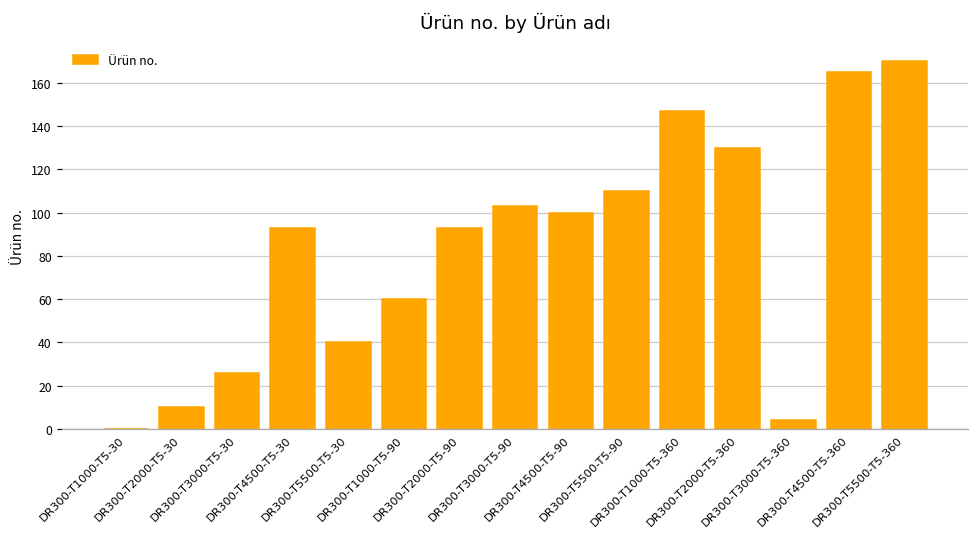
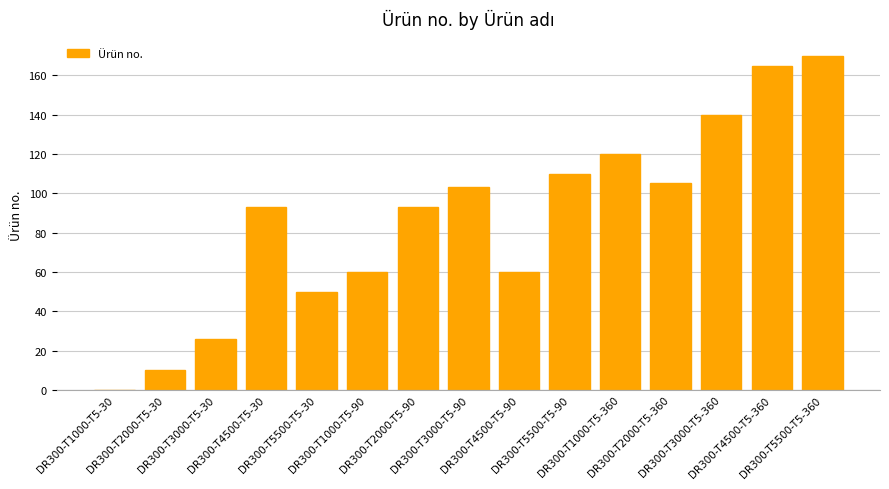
  {
    "DR300-T1000-T5-30": 0,
    "DR300-T2000-T5-30": 10,
    "DR300-T3000-T5-30": 26,
    "DR300-T4500-T5-30": 93,
-   "DR300-T5500-T5-30": 40,
+   "DR300-T5500-T5-30": 50,
    "DR300-T1000-T5-90": 60,
    "DR300-T2000-T5-90": 93,
    "DR300-T3000-T5-90": 103,
-   "DR300-T4500-T5-90": 100,
+   "DR300-T4500-T5-90": 60,
    "DR300-T5500-T5-90": 110,
-   "DR300-T1000-T5-360": 147,
-   "DR300-T2000-T5-360": 130,
-   "DR300-T3000-T5-360": 4,
+   "DR300-T1000-T5-360": 120,
+   "DR300-T2000-T5-360": 105,
+   "DR300-T3000-T5-360": 140,
    "DR300-T4500-T5-360": 165,
    "DR300-T5500-T5-360": 170
  }
